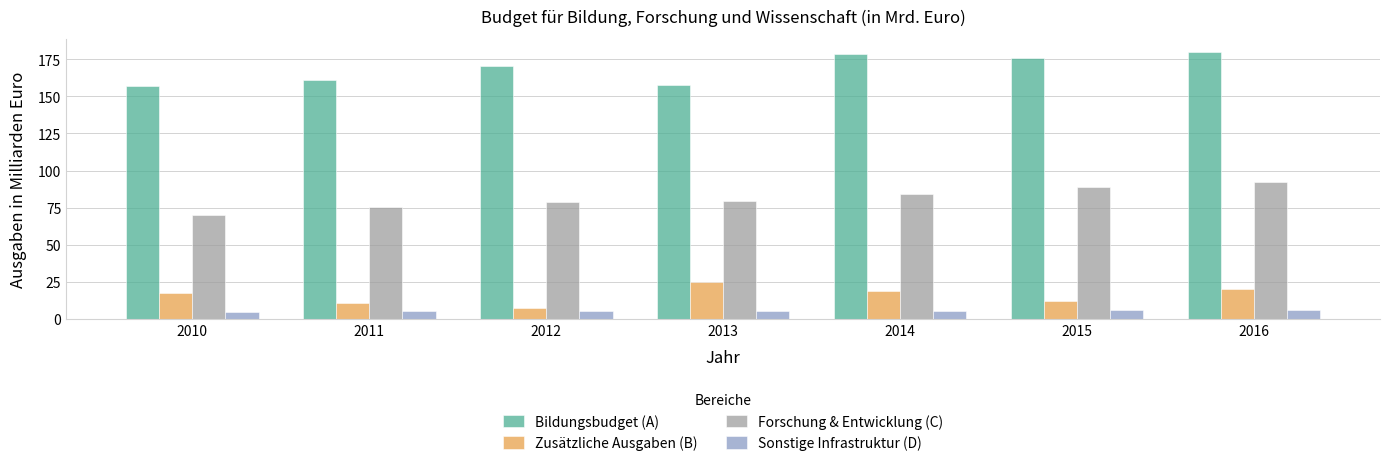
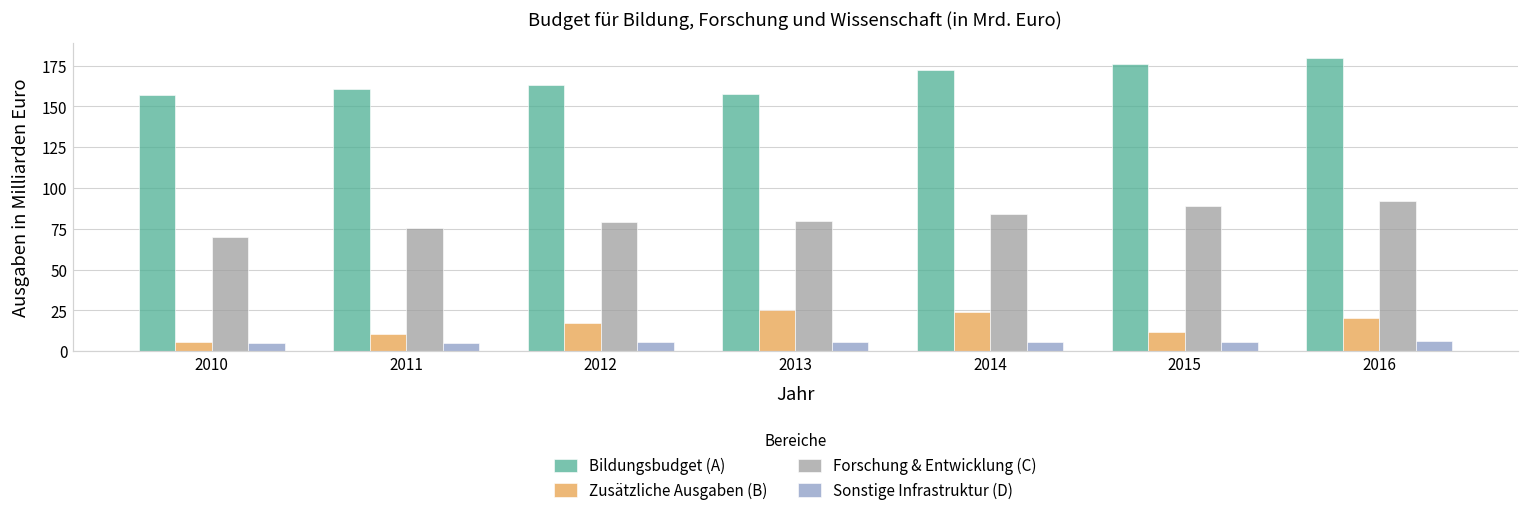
  {
    "Bildungsbudget (A)": {
      "2010": 157,
      "2011": 161,
-     "2012": 171,
+     "2012": 163,
      "2013": 158,
-     "2014": 179,
+     "2014": 173,
      "2015": 176,
      "2016": 180
    },
    "Zusätzliche Ausgaben (B)": {
-     "2010": 18,
+     "2010": 6,
      "2011": 11,
-     "2012": 7,
+     "2012": 17,
      "2013": 25,
-     "2014": 19,
+     "2014": 24,
      "2015": 12,
      "2016": 20
    }
  }
